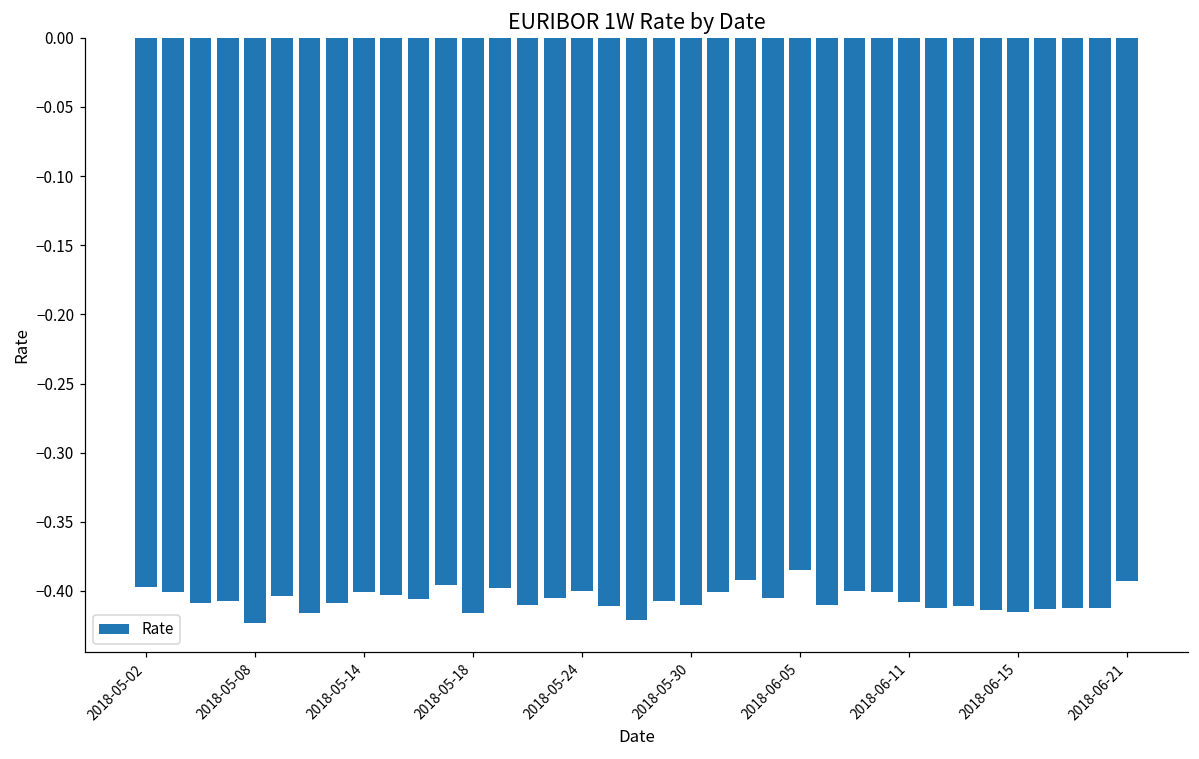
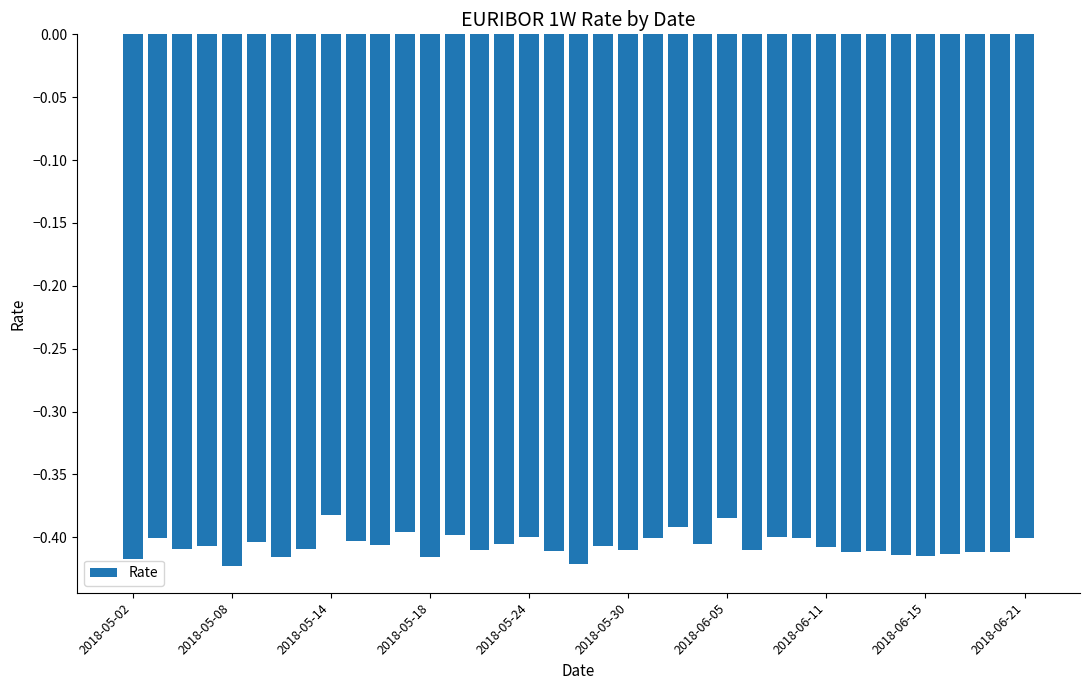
  {
-   "2018-05-02": -0.397,
+   "2018-05-02": -0.417,
    "2018-05-08": -0.423,
-   "2018-05-14": -0.401,
+   "2018-05-14": -0.382,
    "2018-05-18": -0.416,
    "2018-05-24": -0.400,
    "2018-05-30": -0.410,
    "2018-06-05": -0.385,
    "2018-06-11": -0.408,
    "2018-06-15": -0.415,
-   "2018-06-21": -0.393
+   "2018-06-21": -0.401
  }
